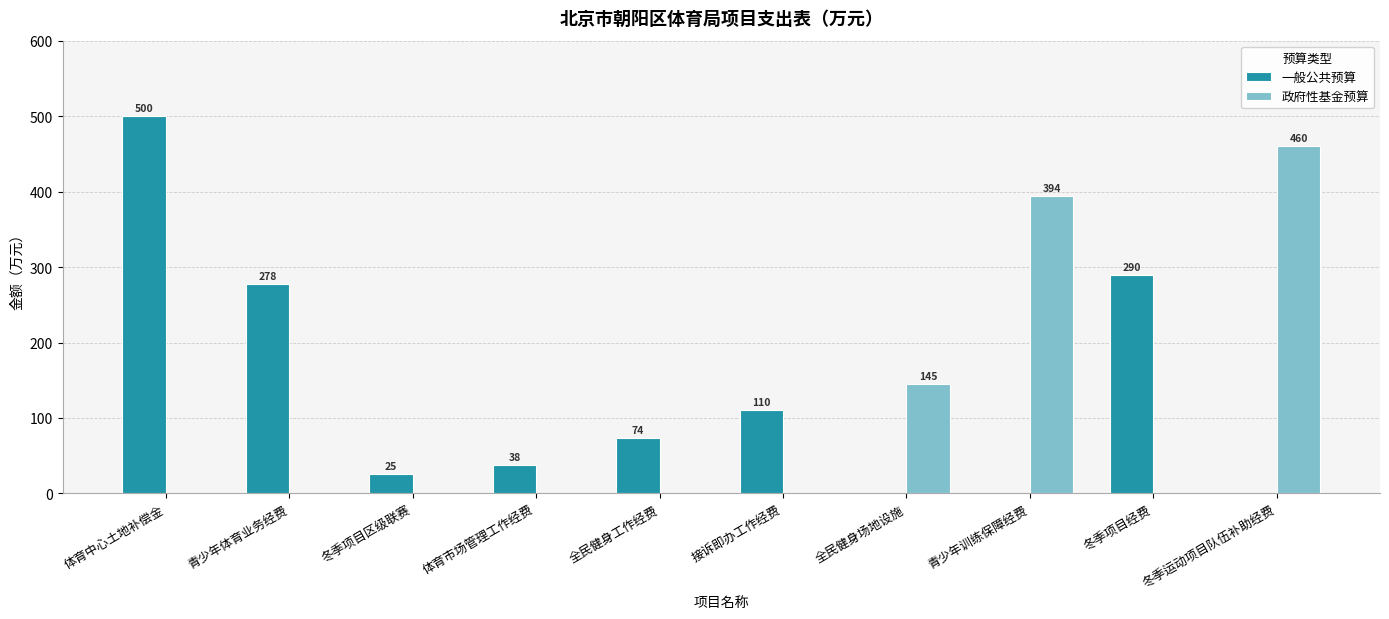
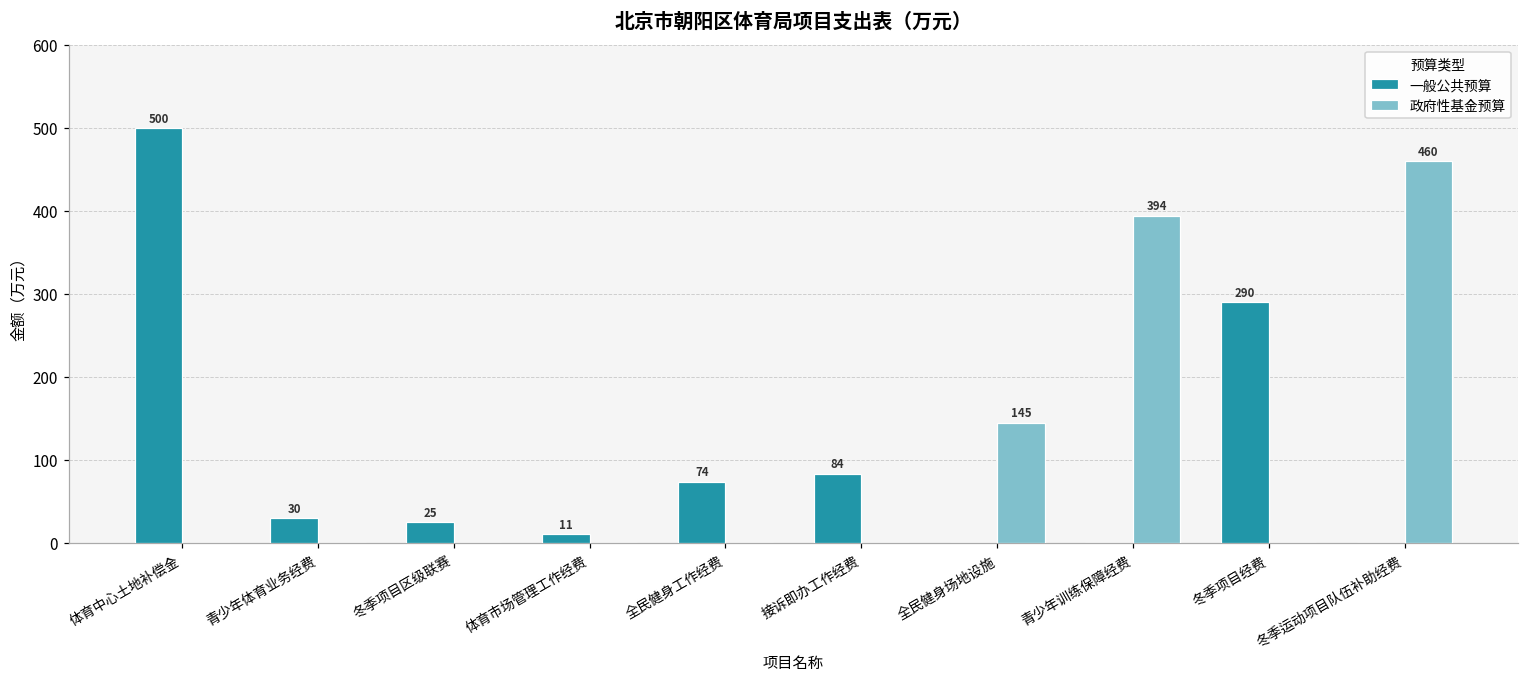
  {
    "一般公共预算": {
      "体育中心土地补偿金": 500,
-     "青少年体育业务经费": 278,
+     "青少年体育业务经费": 30,
      "冬季项目区级联赛": 25,
-     "体育市场管理工作经费": 38,
+     "体育市场管理工作经费": 11,
      "全民健身工作经费": 74,
-     "接诉即办工作经费": 110,
+     "接诉即办工作经费": 84,
      "冬季项目经费": 290
    },
    "政府性基金预算": {
      "全民健身场地设施": 145,
      "青少年训练保障经费": 394,
      "冬季运动项目队伍补助经费": 460
    }
  }
